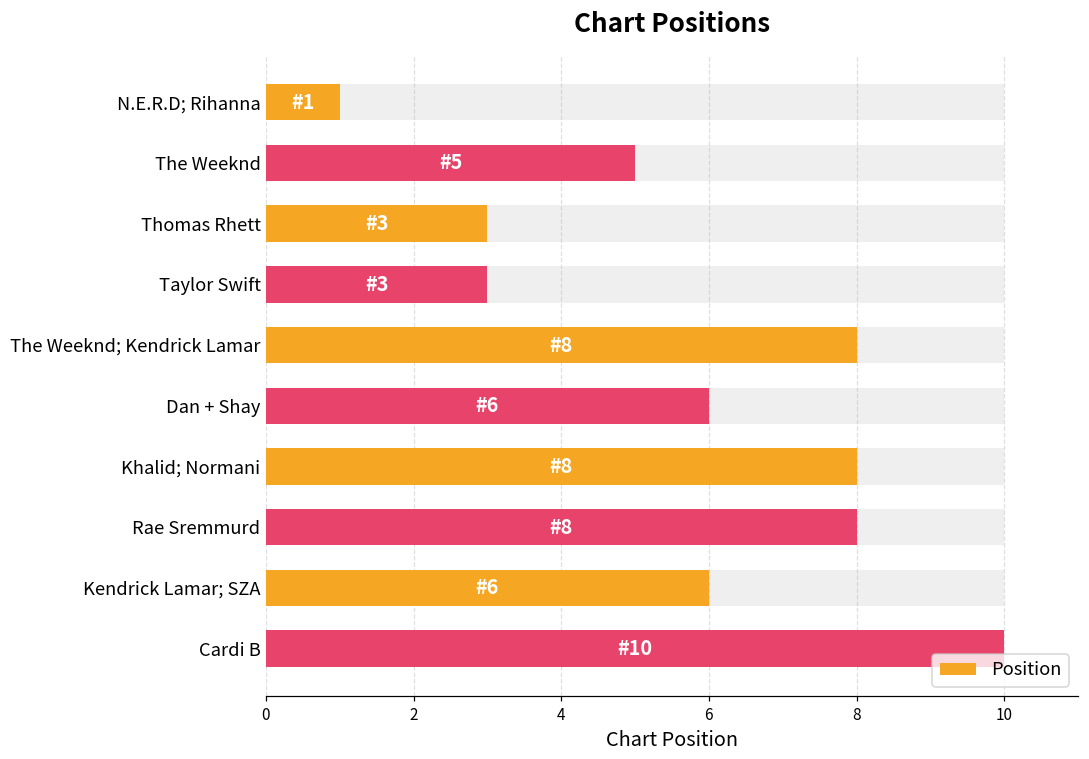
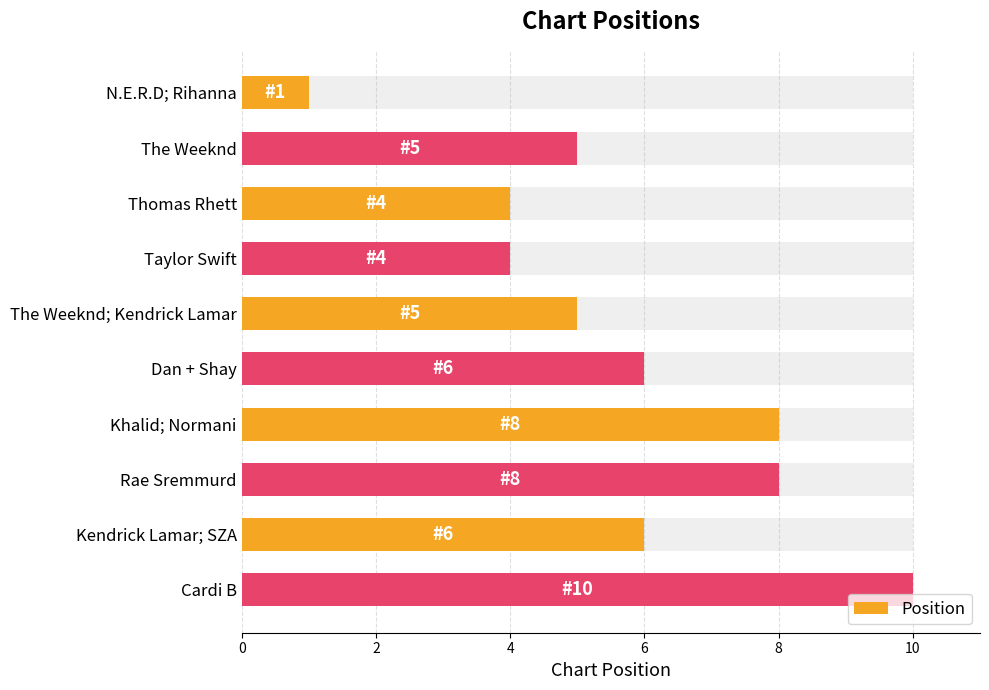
  {
    "Position": {
-     "Thomas Rhett": 3,
-     "Taylor Swift": 3,
-     "The Weeknd; Kendrick Lamar": 8,
+     "Thomas Rhett": 4,
+     "Taylor Swift": 4,
+     "The Weeknd; Kendrick Lamar": 5,
      "Cardi B": 10
    }
  }
